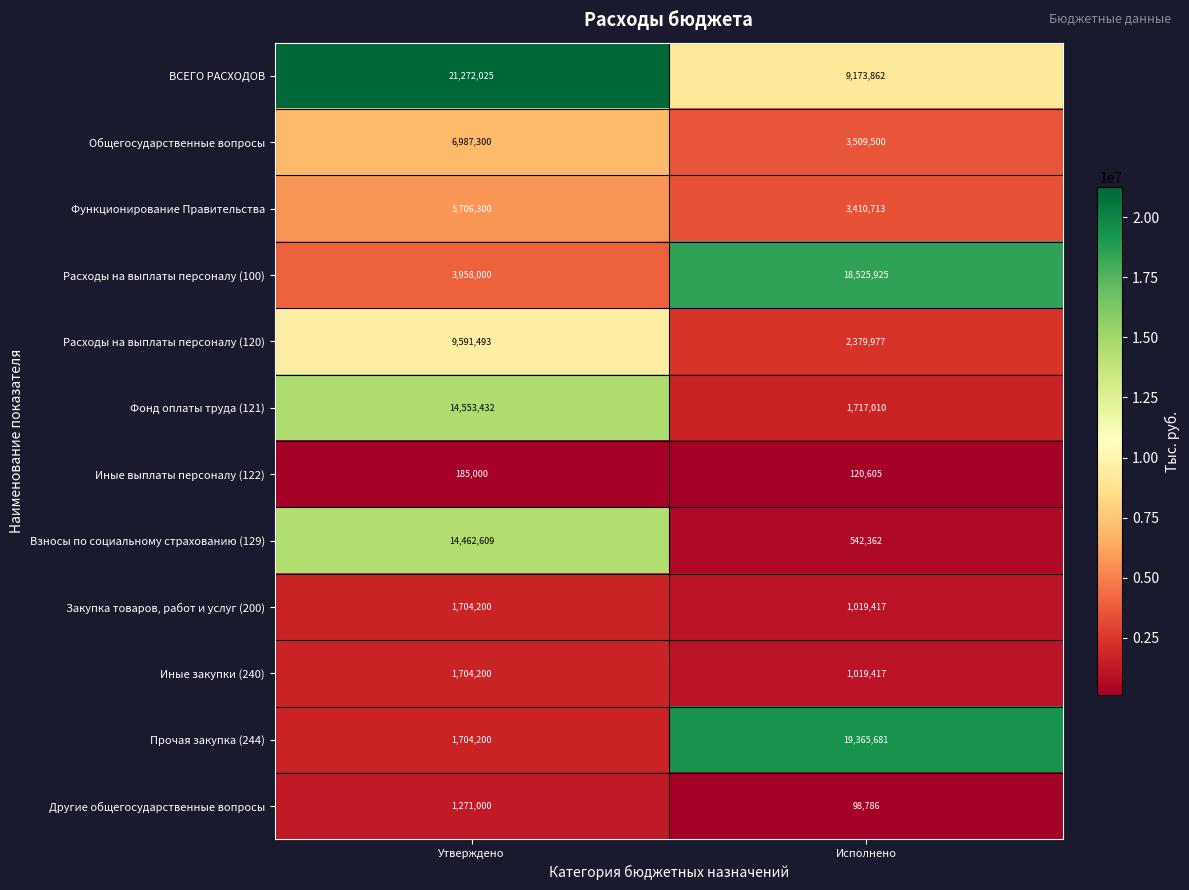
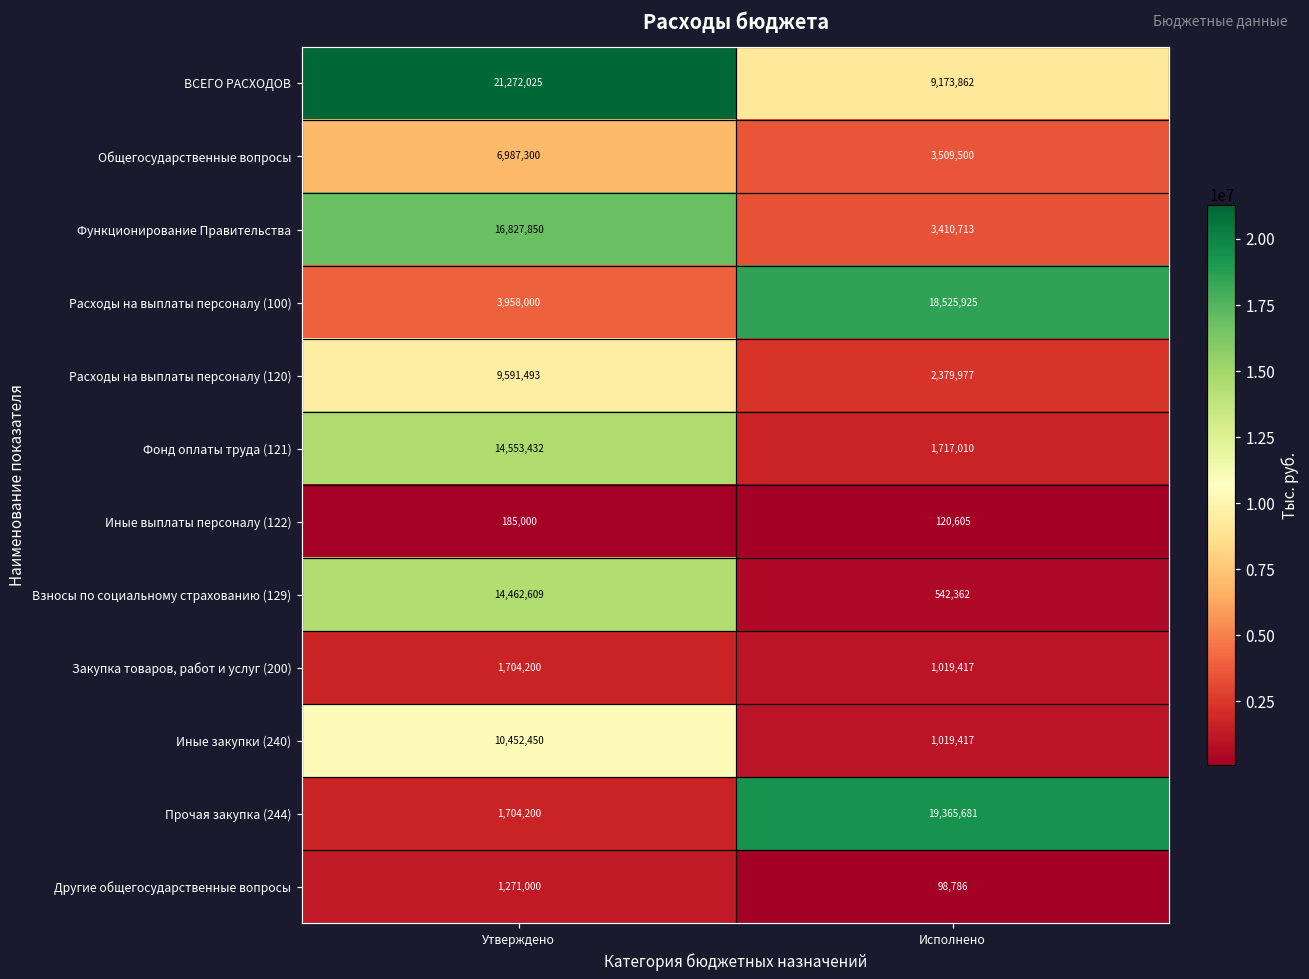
  {
    "ВСЕГО РАСХОДОВ": {
      "Утверждено": "21,272,025",
      "Исполнено": "9,173,862"
    },
    "Общегосударственные вопросы": {
      "Утверждено": "6,987,300",
      "Исполнено": "3,509,500"
    },
    "Функционирование Правительства": {
-     "Утверждено": "5,706,300",
+     "Утверждено": "16,827,850",
      "Исполнено": "3,410,713"
    },
    "Расходы на выплаты персоналу (100)": {
      "Утверждено": "3,958,000",
      "Исполнено": "18,525,925"
    },
    "Расходы на выплаты персоналу (120)": {
      "Утверждено": "9,591,493",
      "Исполнено": "2,379,977"
    },
    "Фонд оплаты труда (121)": {
      "Утверждено": "14,553,432",
      "Исполнено": "1,717,010"
    },
    "Иные выплаты персоналу (122)": {
      "Утверждено": "185,000",
      "Исполнено": "120,605"
    },
    "Взносы по социальному страхованию (129)": {
      "Утверждено": "14,462,609",
      "Исполнено": "542,362"
    },
    "Закупка товаров, работ и услуг (200)": {
      "Утверждено": "1,704,200",
      "Исполнено": "1,019,417"
    },
    "Иные закупки (240)": {
-     "Утверждено": "1,704,200",
+     "Утверждено": "10,452,450",
      "Исполнено": "1,019,417"
    },
    "Прочая закупка (244)": {
      "Утверждено": "1,704,200",
      "Исполнено": "19,365,681"
    },
    "Другие общегосударственные вопросы": {
      "Утверждено": "1,271,000",
      "Исполнено": "98,786"
    }
  }
